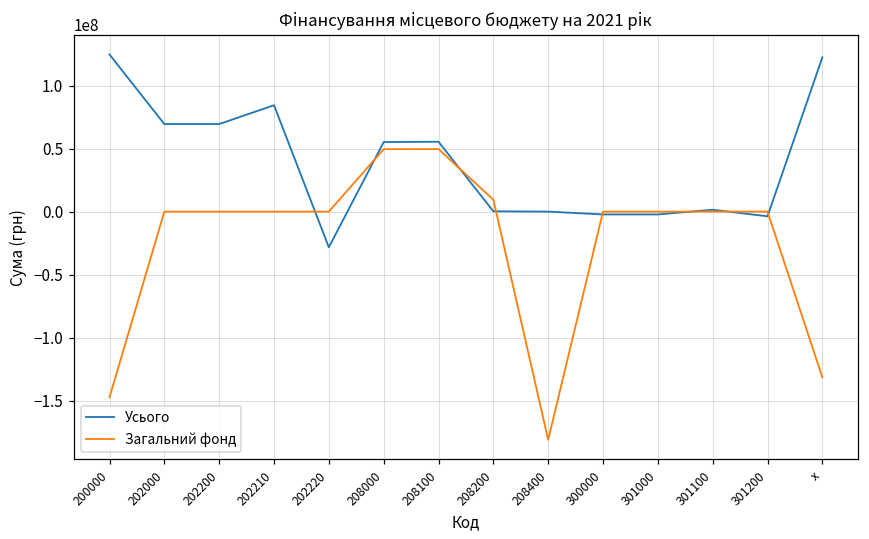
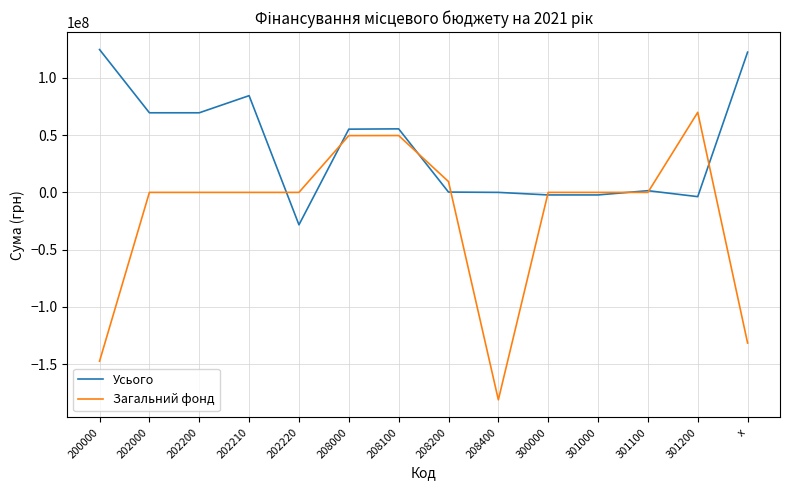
  {
    "Усього": {
      "200000": 125000000,
      "202000": 69000000,
      "202200": 69000000,
      "202210": 84000000,
      "202220": -28000000,
      "208000": 55000000,
      "208100": 55000000,
      "208200": 0,
      "208400": 0,
      "301200": -4000000,
      "x": 122000000
    },
    "Загальний фонд": {
      "200000": -147000000,
      "202000": 0,
      "202200": 0,
      "202210": 0,
      "202220": 0,
      "208000": 50000000,
      "208100": 50000000,
      "208200": 9000000,
      "208400": -181000000,
-     "301200": 0,
+     "301200": 70000000,
      "x": -132000000
    }
  }
